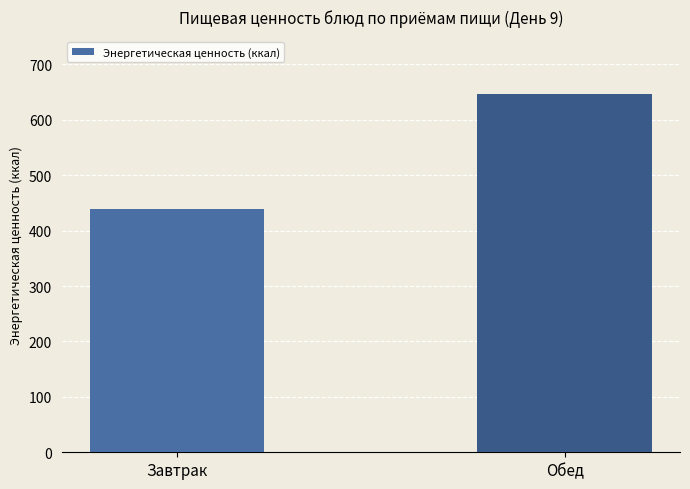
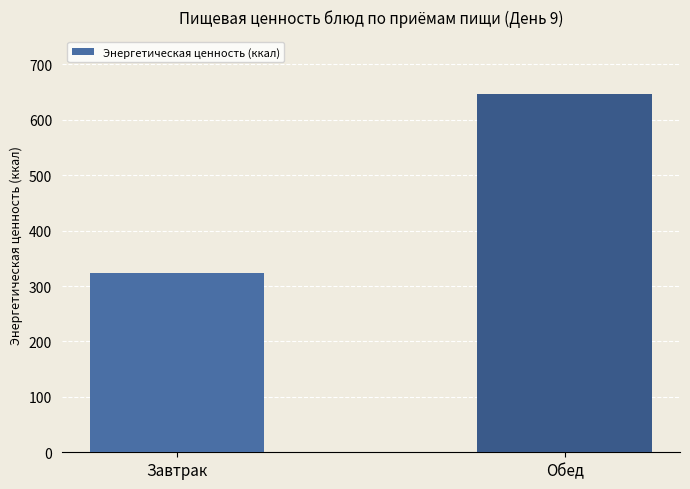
  {
-   "Завтрак": 440,
+   "Завтрак": 320,
    "Обед": 650
  }
